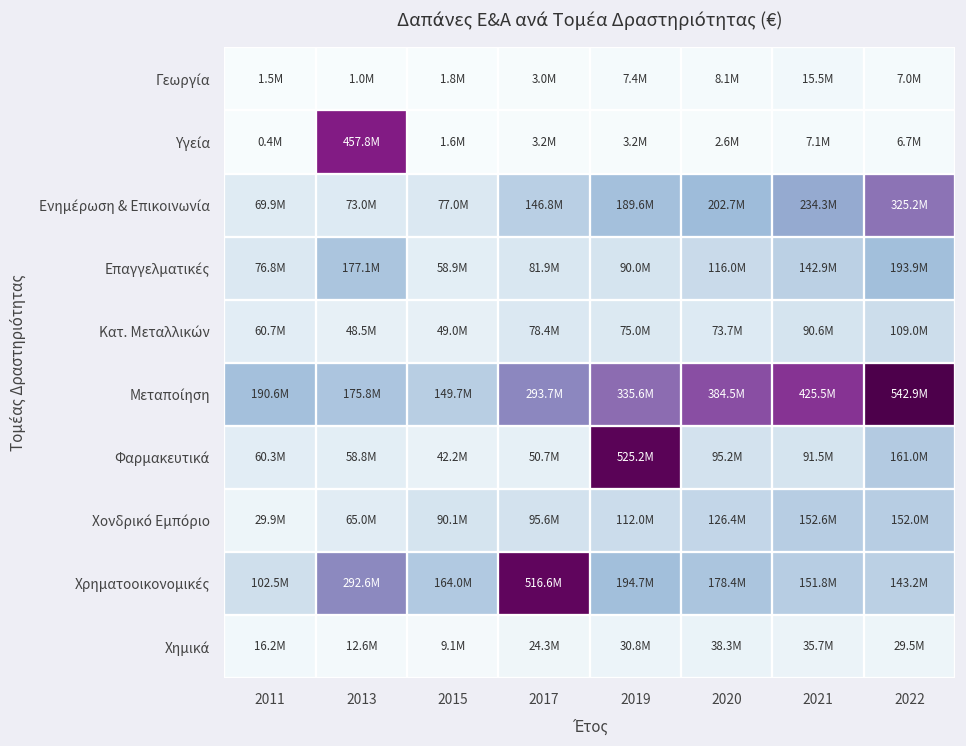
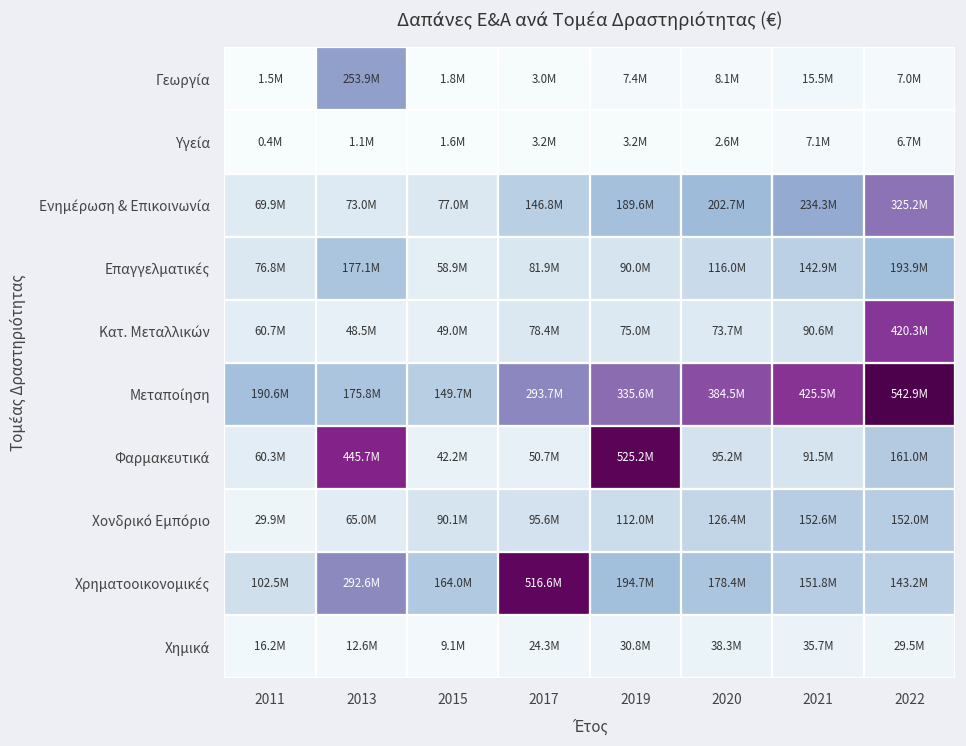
  {
    "Γεωργία": {
      "2011": "1.5M",
-     "2013": "1.0M",
+     "2013": "253.9M",
      "2015": "1.8M",
      "2017": "3.0M",
      "2019": "7.4M",
      "2020": "8.1M",
      "2021": "15.5M",
      "2022": "7.0M"
    },
    "Υγεία": {
      "2011": "0.4M",
-     "2013": "457.8M",
+     "2013": "1.1M",
      "2015": "1.6M",
      "2017": "3.2M",
      "2019": "3.2M",
      "2020": "2.6M",
      "2021": "7.1M",
      "2022": "6.7M"
    },
    "Ενημέρωση & Επικοινωνία": {
      "2011": "69.9M",
      "2013": "73.0M",
      "2015": "77.0M",
      "2017": "146.8M",
      "2019": "189.6M",
      "2020": "202.7M",
      "2021": "234.3M",
      "2022": "325.2M"
    },
    "Επαγγελματικές": {
      "2011": "76.8M",
      "2013": "177.1M",
      "2015": "58.9M",
      "2017": "81.9M",
      "2019": "90.0M",
      "2020": "116.0M",
      "2021": "142.9M",
      "2022": "193.9M"
    },
    "Κατ. Μεταλλικών": {
      "2011": "60.7M",
      "2013": "48.5M",
      "2015": "49.0M",
      "2017": "78.4M",
      "2019": "75.0M",
      "2020": "73.7M",
      "2021": "90.6M",
-     "2022": "109.0M"
+     "2022": "420.3M"
    },
    "Μεταποίηση": {
      "2011": "190.6M",
      "2013": "175.8M",
      "2015": "149.7M",
      "2017": "293.7M",
      "2019": "335.6M",
      "2020": "384.5M",
      "2021": "425.5M",
      "2022": "542.9M"
    },
    "Φαρμακευτικά": {
      "2011": "60.3M",
-     "2013": "58.8M",
+     "2013": "445.7M",
      "2015": "42.2M",
      "2017": "50.7M",
      "2019": "525.2M",
      "2020": "95.2M",
      "2021": "91.5M",
      "2022": "161.0M"
    },
    "Χονδρικό Εμπόριο": {
      "2011": "29.9M",
      "2013": "65.0M",
      "2015": "90.1M",
      "2017": "95.6M",
      "2019": "112.0M",
      "2020": "126.4M",
      "2021": "152.6M",
      "2022": "152.0M"
    },
    "Χρηματοοικονομικές": {
      "2011": "102.5M",
      "2013": "292.6M",
      "2015": "164.0M",
      "2017": "516.6M",
      "2019": "194.7M",
      "2020": "178.4M",
      "2021": "151.8M",
      "2022": "143.2M"
    },
    "Χημικά": {
      "2011": "16.2M",
      "2013": "12.6M",
      "2015": "9.1M",
      "2017": "24.3M",
      "2019": "30.8M",
      "2020": "38.3M",
      "2021": "35.7M",
      "2022": "29.5M"
    }
  }
